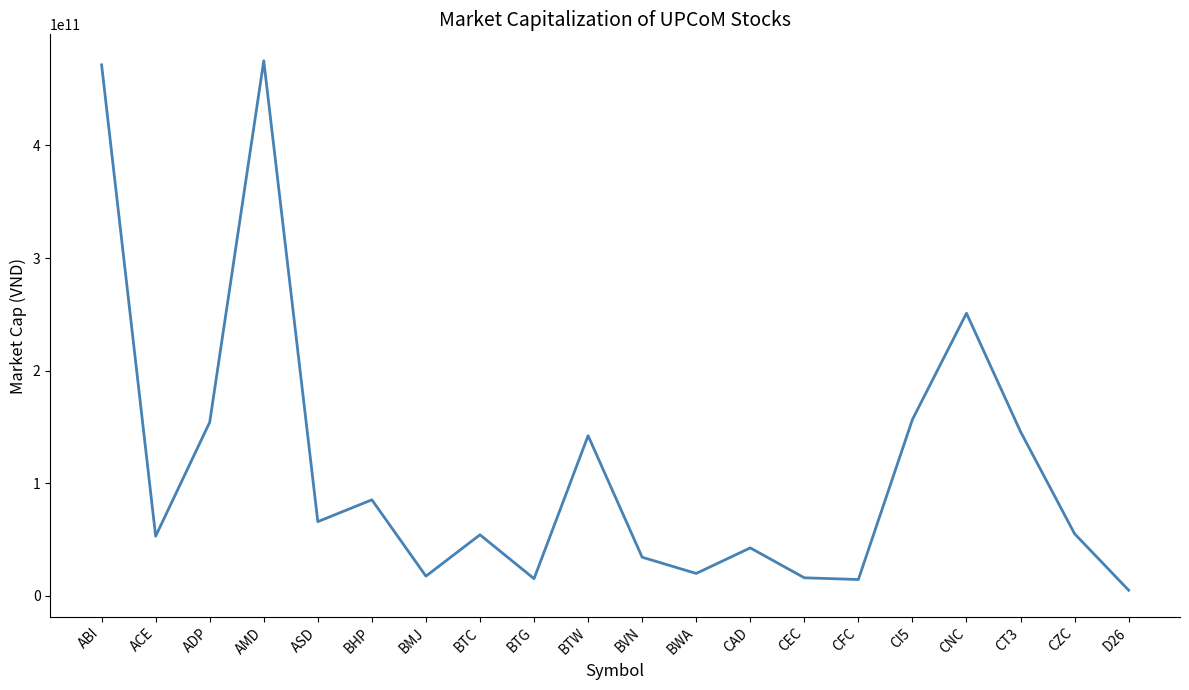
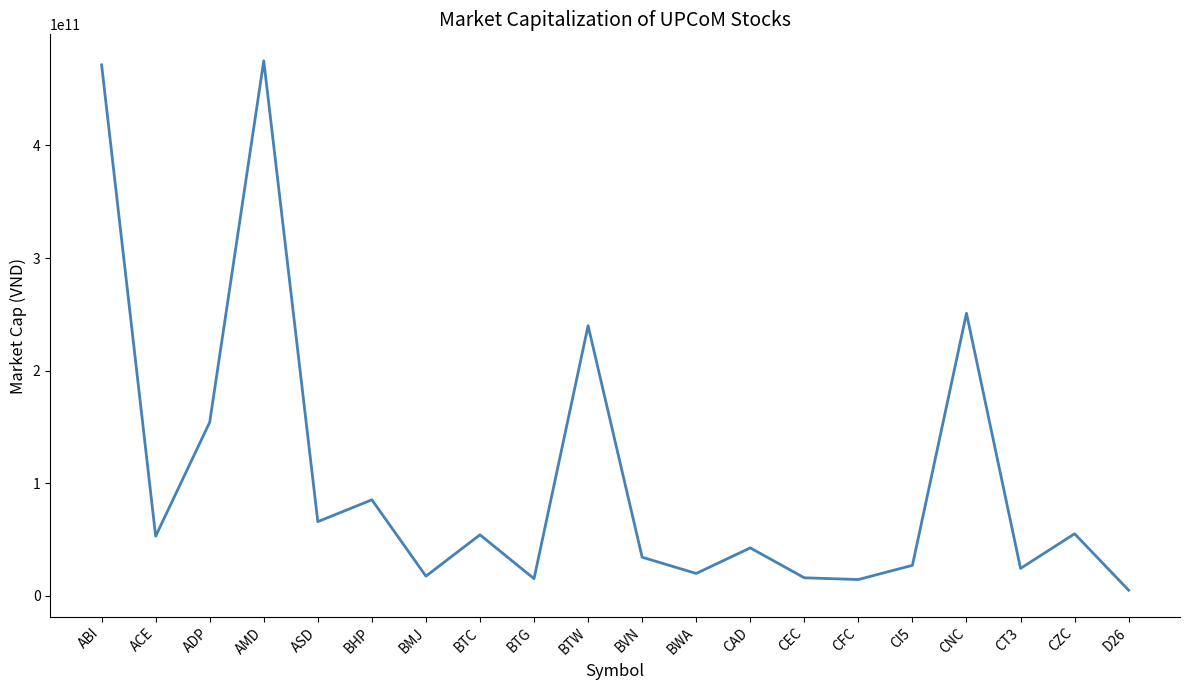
  {
    "ABI": 471000000000,
    "ACE": 53000000000,
    "ADP": 154000000000,
    "AMD": 475000000000,
    "ASD": 66000000000,
    "BHP": 85000000000,
    "BMJ": 18000000000,
    "BTC": 54000000000,
    "BTG": 15000000000,
-   "BTW": 142000000000,
+   "BTW": 240000000000,
    "BVN": 34000000000,
    "BWA": 20000000000,
    "CAD": 43000000000,
    "CEC": 16000000000,
    "CFC": 15000000000,
-   "CI5": 157000000000,
+   "CI5": 27000000000,
    "CNC": 251000000000,
-   "CT3": 146000000000,
+   "CT3": 24000000000,
    "CZC": 55000000000,
    "D26": 5000000000
  }
